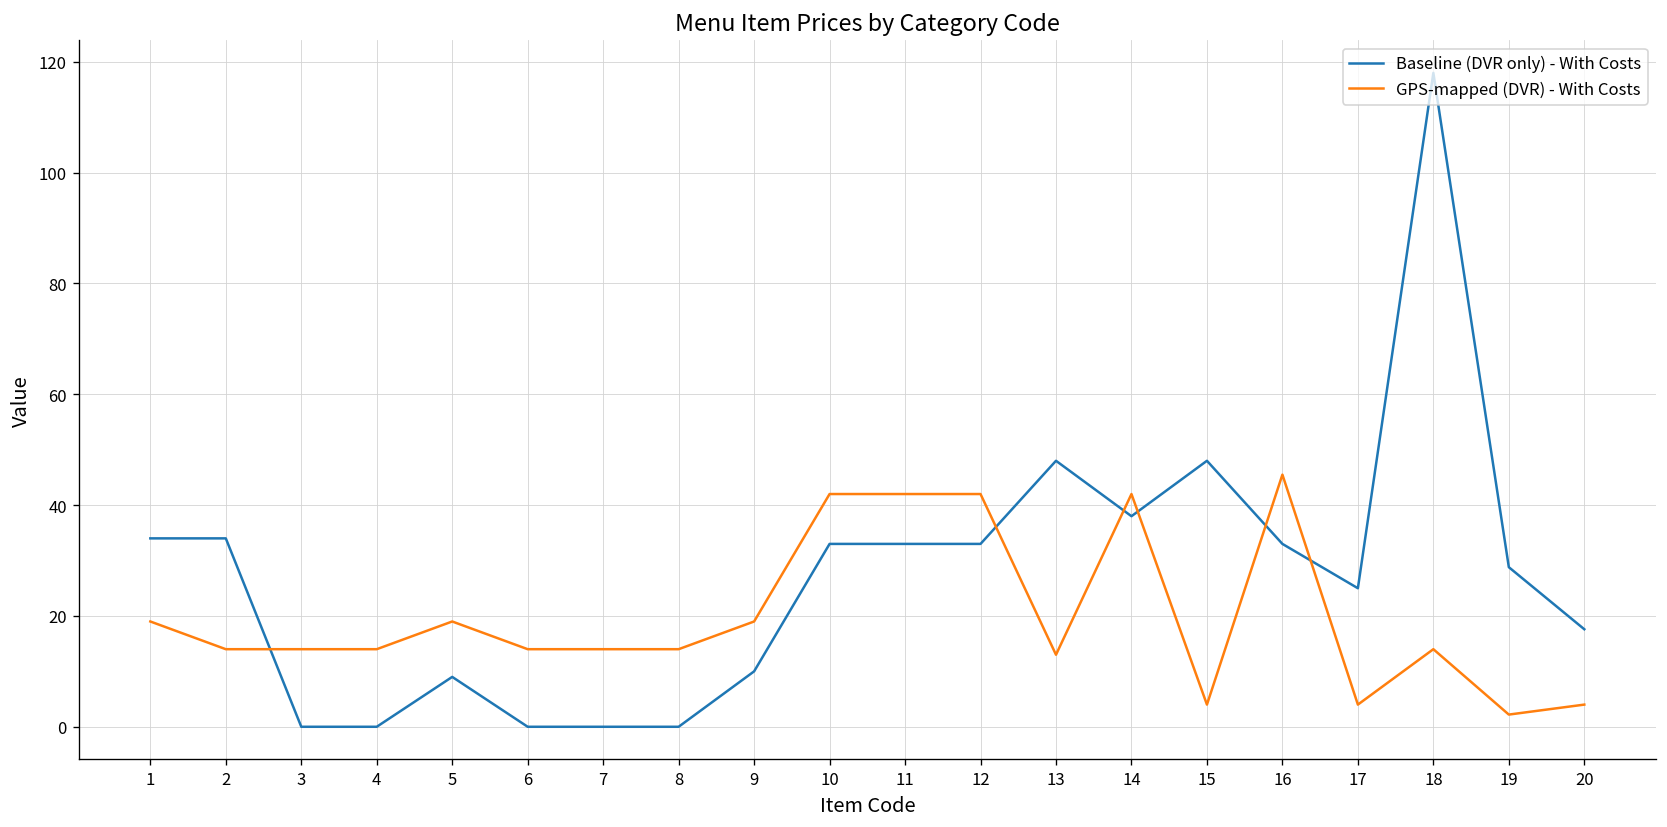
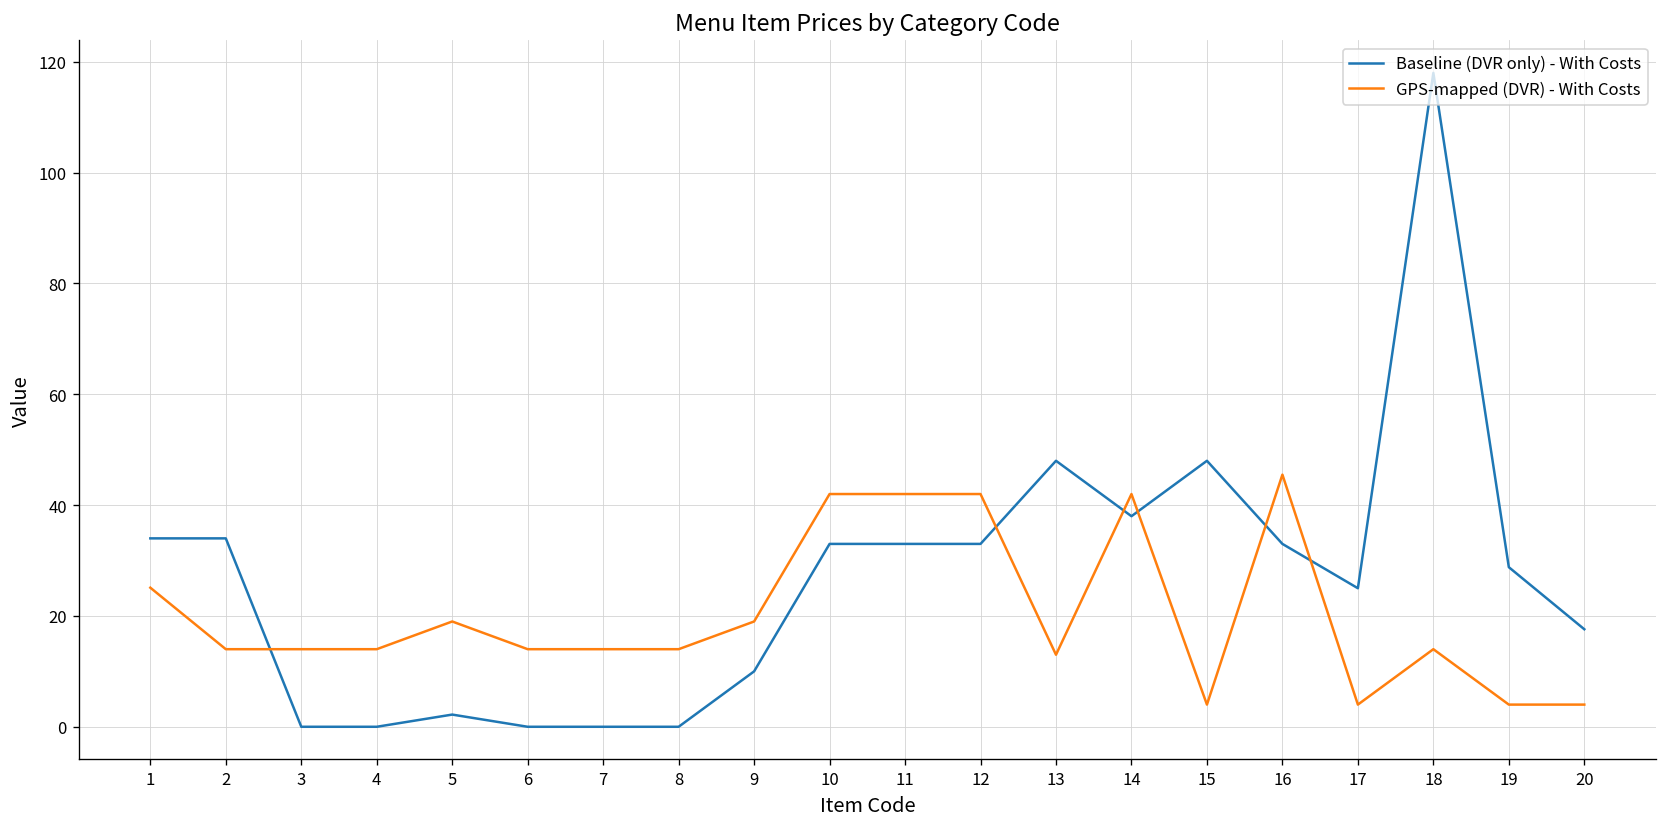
  {
    "Baseline (DVR only) - With Costs": {
      "1": 34,
      "2": 34,
      "3": 0,
      "4": 0,
-     "5": 9,
+     "5": 2,
      "6": 0,
      "7": 0,
      "8": 0,
      "9": 10,
      "10": 33,
      "11": 33,
      "12": 33,
      "13": 48,
      "14": 38,
      "15": 48,
      "16": 33,
      "17": 25,
      "19": 29,
      "20": 18
    },
    "GPS-mapped (DVR) - With Costs": {
-     "1": 19,
+     "1": 25,
      "2": 14,
      "3": 14,
      "4": 14,
      "5": 19,
      "6": 14,
      "7": 14,
      "8": 14,
      "9": 19,
      "10": 42,
      "11": 42,
      "12": 42,
      "13": 13,
      "14": 42,
      "15": 4,
      "16": 46,
      "17": 4,
      "18": 14,
-     "19": 2,
+     "19": 4,
      "20": 4
    }
  }
